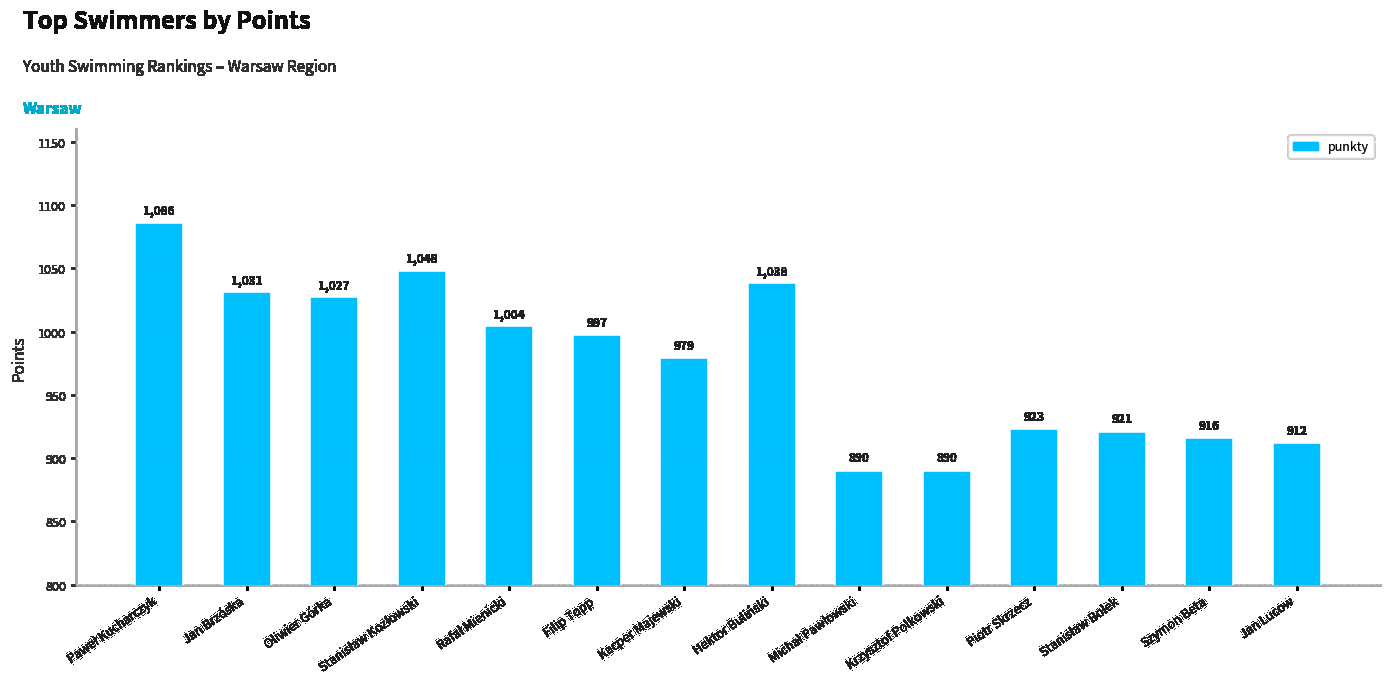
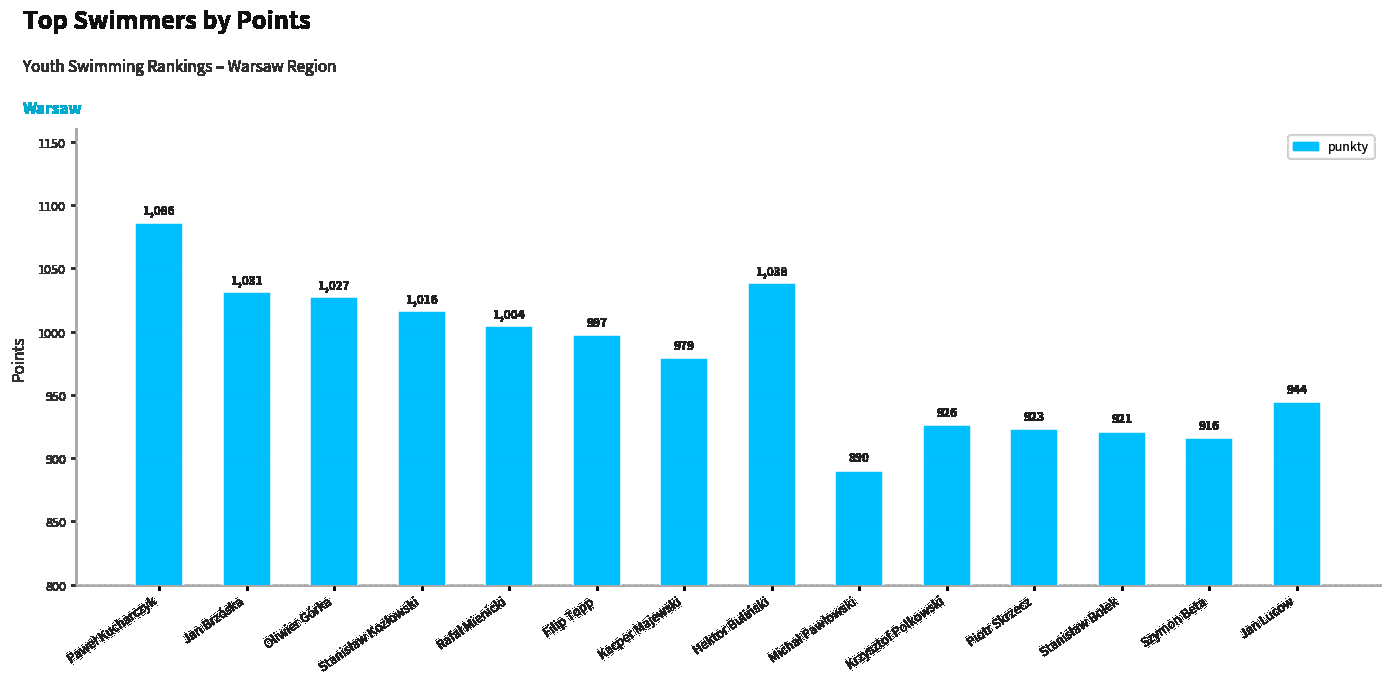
  {
    "Paweł Kucharczyk": "1,086",
    "Jan Brzóska": "1,031",
    "Oliwier Górka": "1,027",
-   "Stanisław Kozłowski": "1,048",
+   "Stanisław Kozłowski": "1,016",
    "Rafał Mienicki": "1,004",
    "Filip Topp": "997",
    "Kacper Majewski": "979",
    "Hektor Buliński": "1,038",
    "Michał Pawłowski": "890",
-   "Krzysztof Polkowski": "890",
+   "Krzysztof Polkowski": "926",
    "Piotr Skrzecz": "923",
    "Stanisław Bolek": "921",
    "Szymon Beta": "916",
-   "Jan Lucow": "912"
+   "Jan Lucow": "944"
  }
